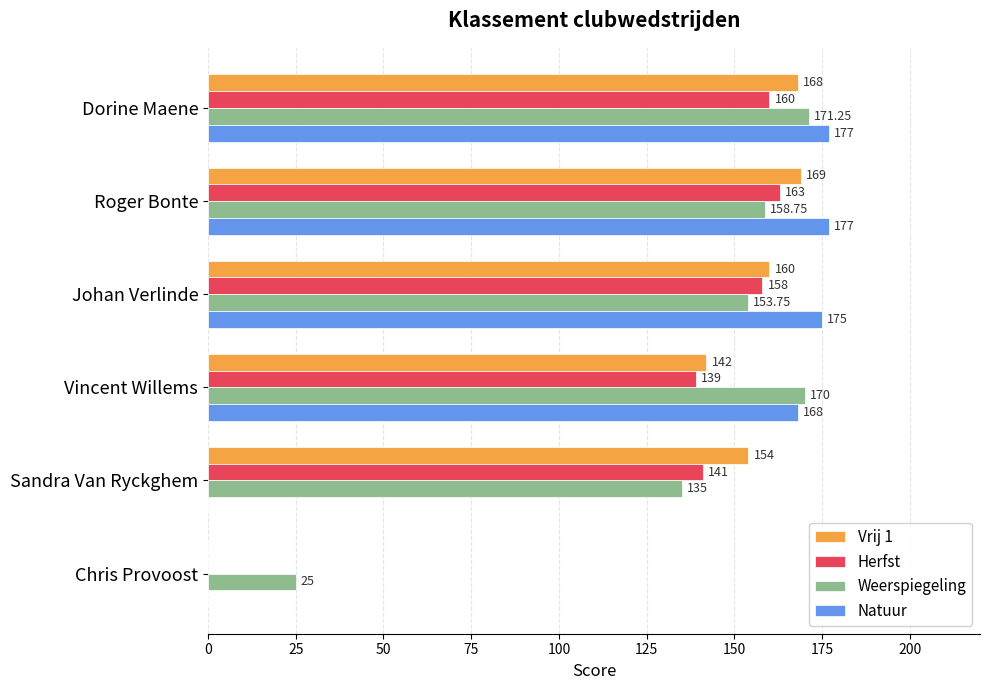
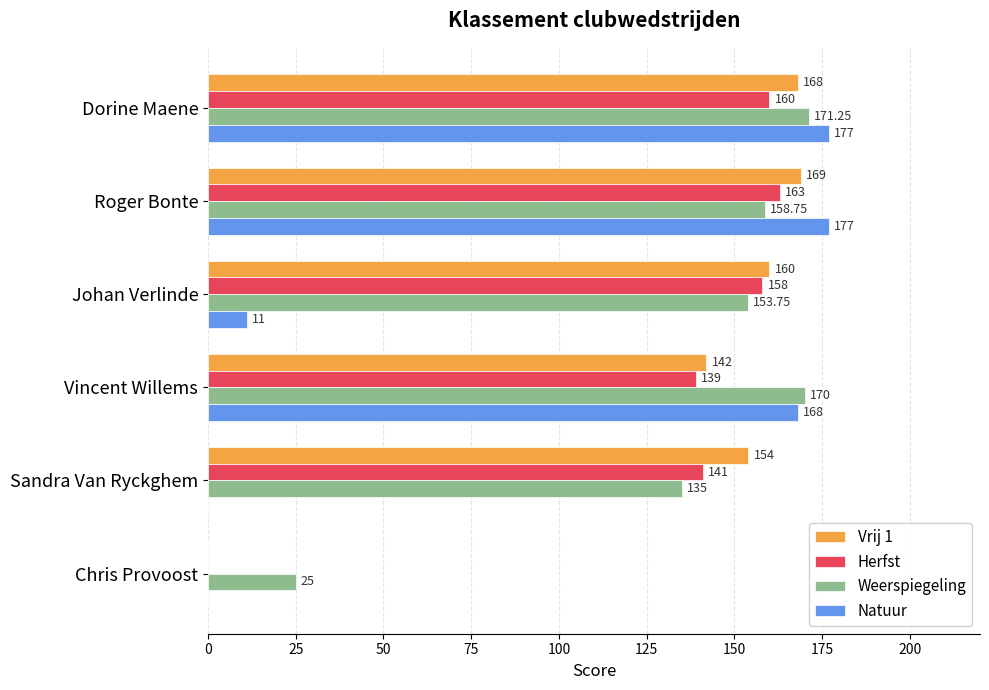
  {
    "Vrij 1": {
      "Dorine Maene": 168,
      "Roger Bonte": 169,
      "Johan Verlinde": 160,
      "Vincent Willems": 142,
      "Sandra Van Ryckghem": 154
    },
    "Herfst": {
      "Dorine Maene": 160,
      "Roger Bonte": 163,
      "Johan Verlinde": 158,
      "Vincent Willems": 139,
      "Sandra Van Ryckghem": 141
    },
    "Weerspiegeling": {
      "Dorine Maene": 171.25,
      "Roger Bonte": 158.75,
      "Johan Verlinde": 153.75,
      "Vincent Willems": 170,
      "Sandra Van Ryckghem": 135,
      "Chris Provoost": 25
    },
    "Natuur": {
      "Dorine Maene": 177,
      "Roger Bonte": 177,
-     "Johan Verlinde": 175,
+     "Johan Verlinde": 11,
      "Vincent Willems": 168
    }
  }
